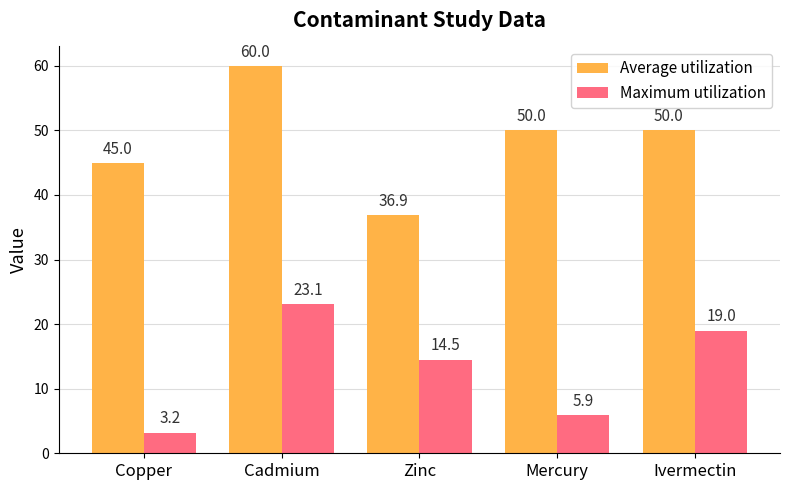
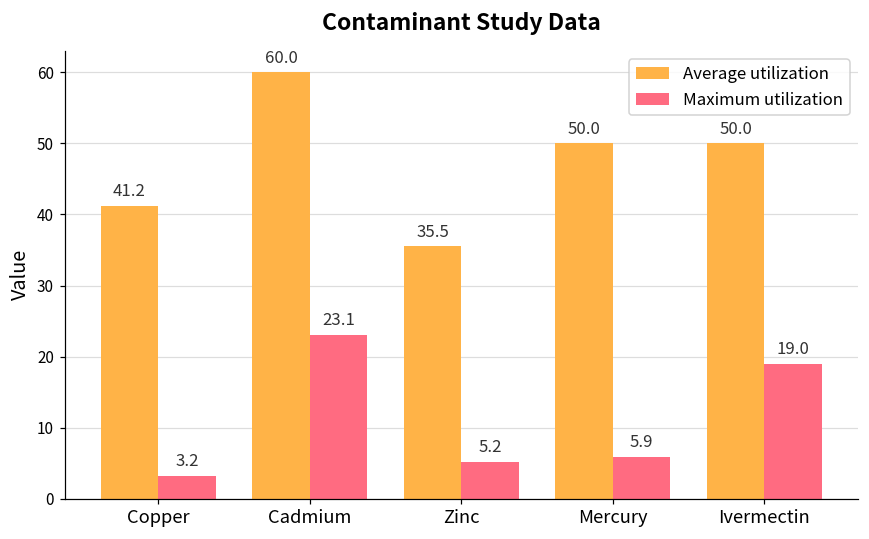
  {
    "Average utilization": {
-     "Copper": 45.0,
+     "Copper": 41.2,
      "Cadmium": 60.0,
-     "Zinc": 36.9,
+     "Zinc": 35.5,
      "Mercury": 50.0,
      "Ivermectin": 50.0
    },
    "Maximum utilization": {
      "Copper": 3.2,
      "Cadmium": 23.1,
-     "Zinc": 14.5,
+     "Zinc": 5.2,
      "Mercury": 5.9,
      "Ivermectin": 19.0
    }
  }
